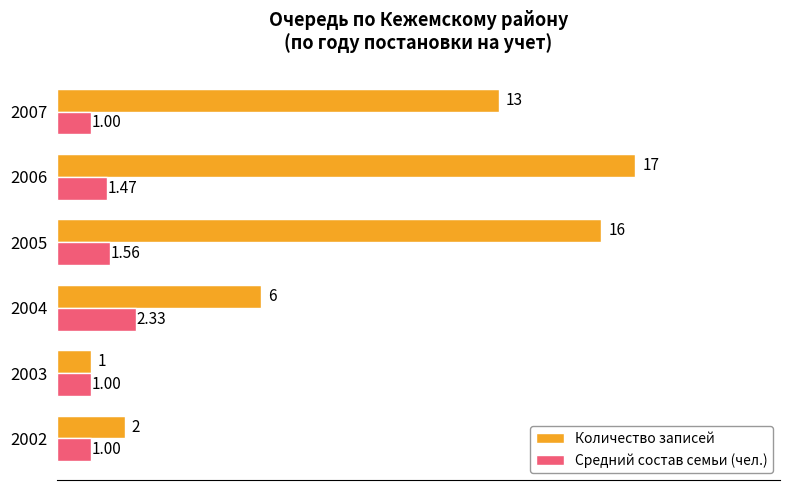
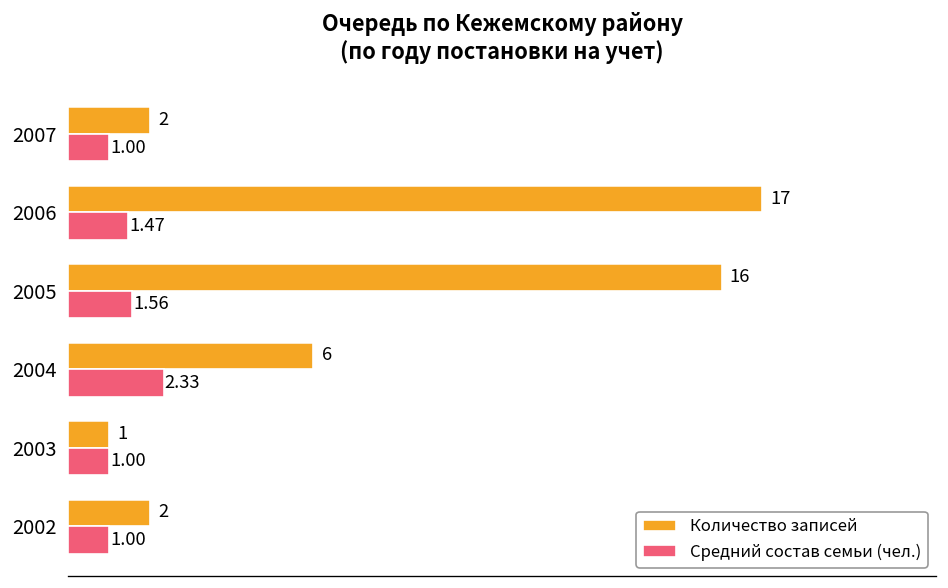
  {
    "Количество записей": {
-     "2007": 13,
+     "2007": 2,
      "2006": 17,
      "2005": 16,
      "2004": 6,
      "2003": 1,
      "2002": 2
    },
    "Средний состав семьи (чел.)": {
      "2007": 1.00,
      "2006": 1.47,
      "2005": 1.56,
      "2004": 2.33,
      "2003": 1.00,
      "2002": 1.00
    }
  }
